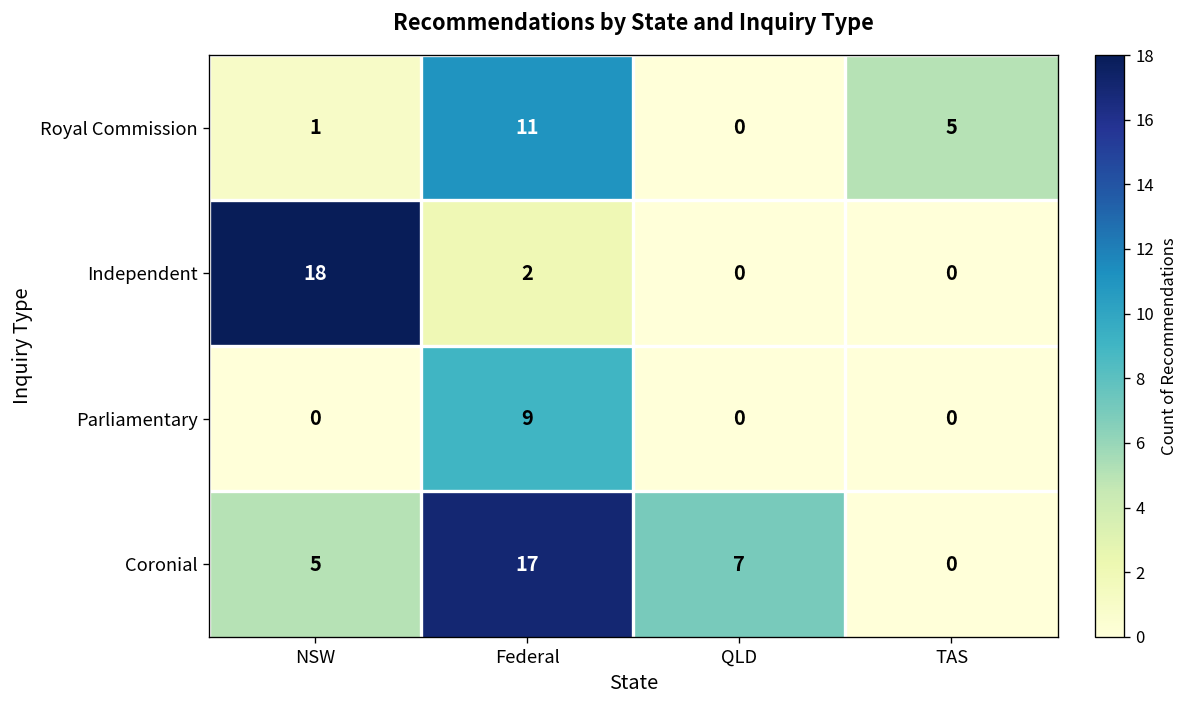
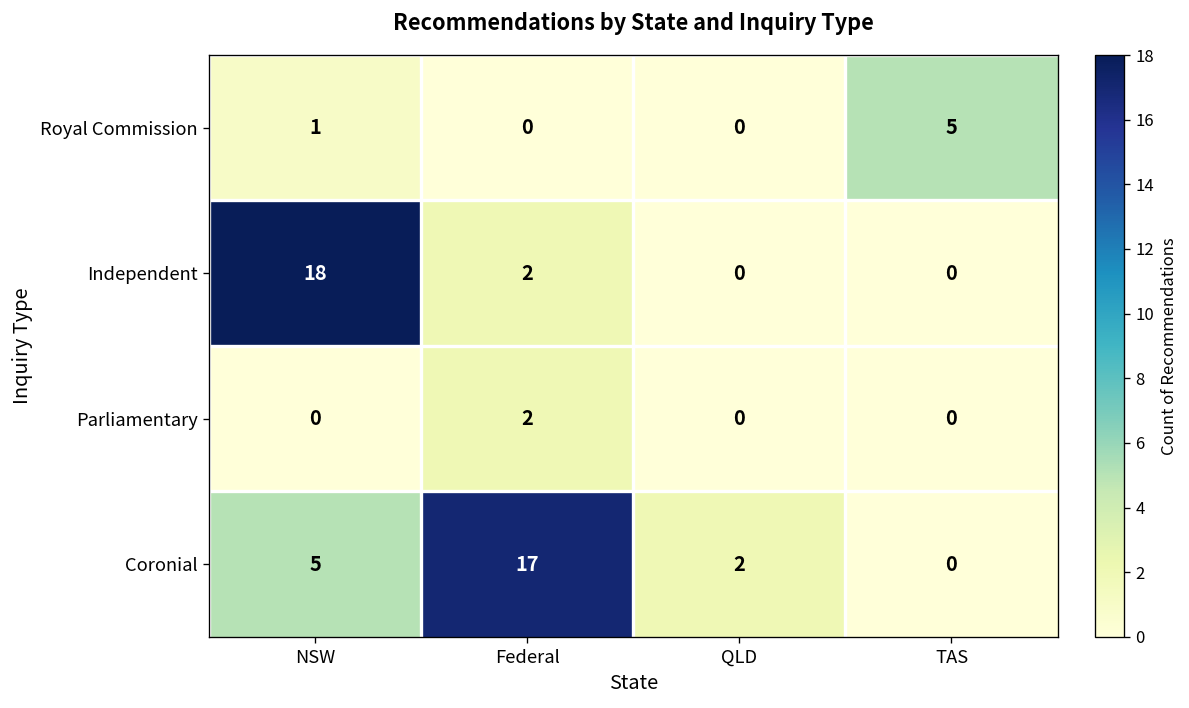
  {
    "Royal Commission": {
      "NSW": 1,
-     "Federal": 11,
+     "Federal": 0,
      "QLD": 0,
      "TAS": 5
    },
    "Independent": {
      "NSW": 18,
      "Federal": 2,
      "QLD": 0,
      "TAS": 0
    },
    "Parliamentary": {
      "NSW": 0,
-     "Federal": 9,
+     "Federal": 2,
      "QLD": 0,
      "TAS": 0
    },
    "Coronial": {
      "NSW": 5,
      "Federal": 17,
-     "QLD": 7,
+     "QLD": 2,
      "TAS": 0
    }
  }
